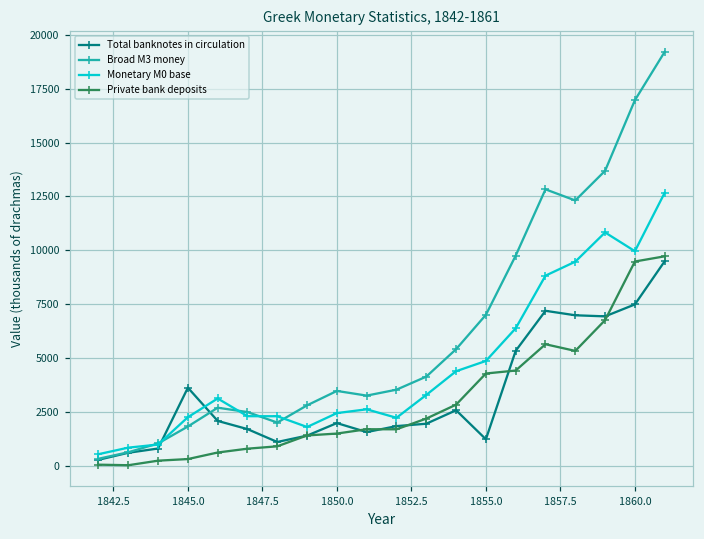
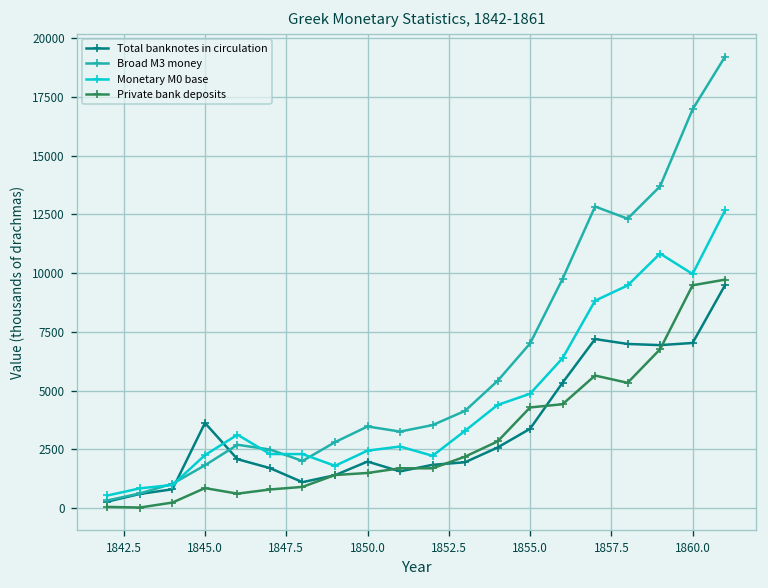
  {
    "Total banknotes in circulation": {
      "1845.0": 3600,
      "1850.0": 2000,
-     "1855.0": 1200,
-     "1860.0": 7500
+     "1855.0": 3400,
+     "1860.0": 7000
    },
    "Private bank deposits": {
-     "1845.0": 300,
+     "1845.0": 800,
      "1850.0": 1500,
      "1855.0": 4300,
      "1860.0": 9500
    }
  }
